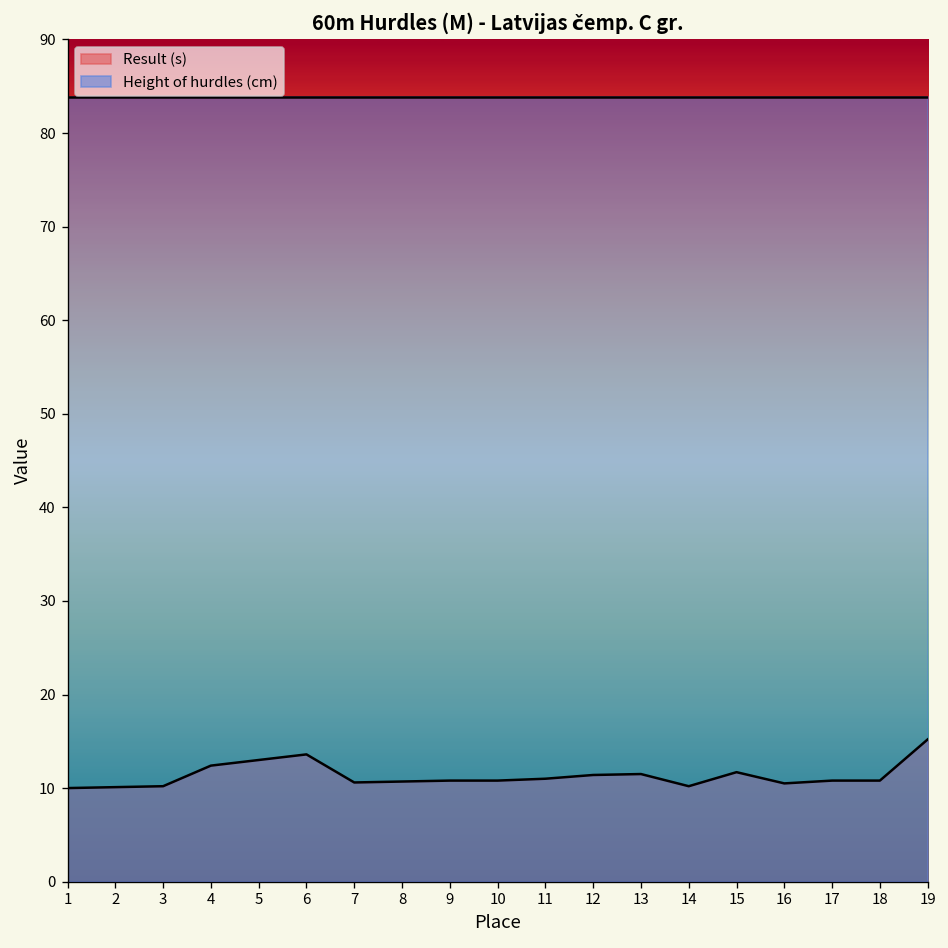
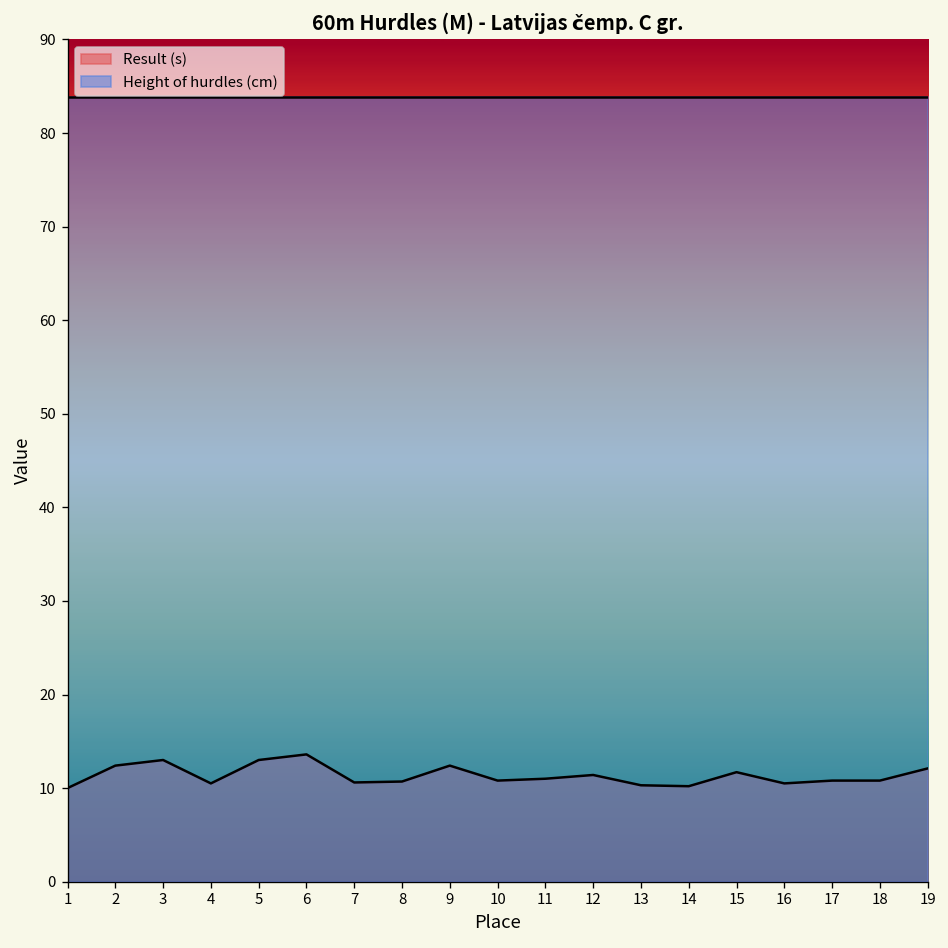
  {
    "Result (s)": {
      "1": 10,
-     "2": 10,
-     "3": 10,
-     "4": 12,
+     "2": 12,
+     "3": 13,
+     "4": 11,
      "5": 13,
      "6": 14,
      "7": 11,
      "8": 11,
-     "9": 11,
+     "9": 12,
      "10": 11,
      "11": 11,
      "12": 11,
-     "13": 12,
+     "13": 10,
      "14": 10,
      "15": 12,
      "16": 11,
      "17": 11,
      "18": 11,
-     "19": 15
+     "19": 12
    },
    "Height of hurdles (cm)": {
      "1": 84,
      "6": 84,
      "7": 84,
      "8": 84,
      "9": 84,
      "10": 84,
      "11": 84,
      "12": 84,
      "13": 84,
      "14": 84,
      "15": 84,
      "16": 84,
      "17": 84,
      "18": 84,
      "19": 84
    }
  }
